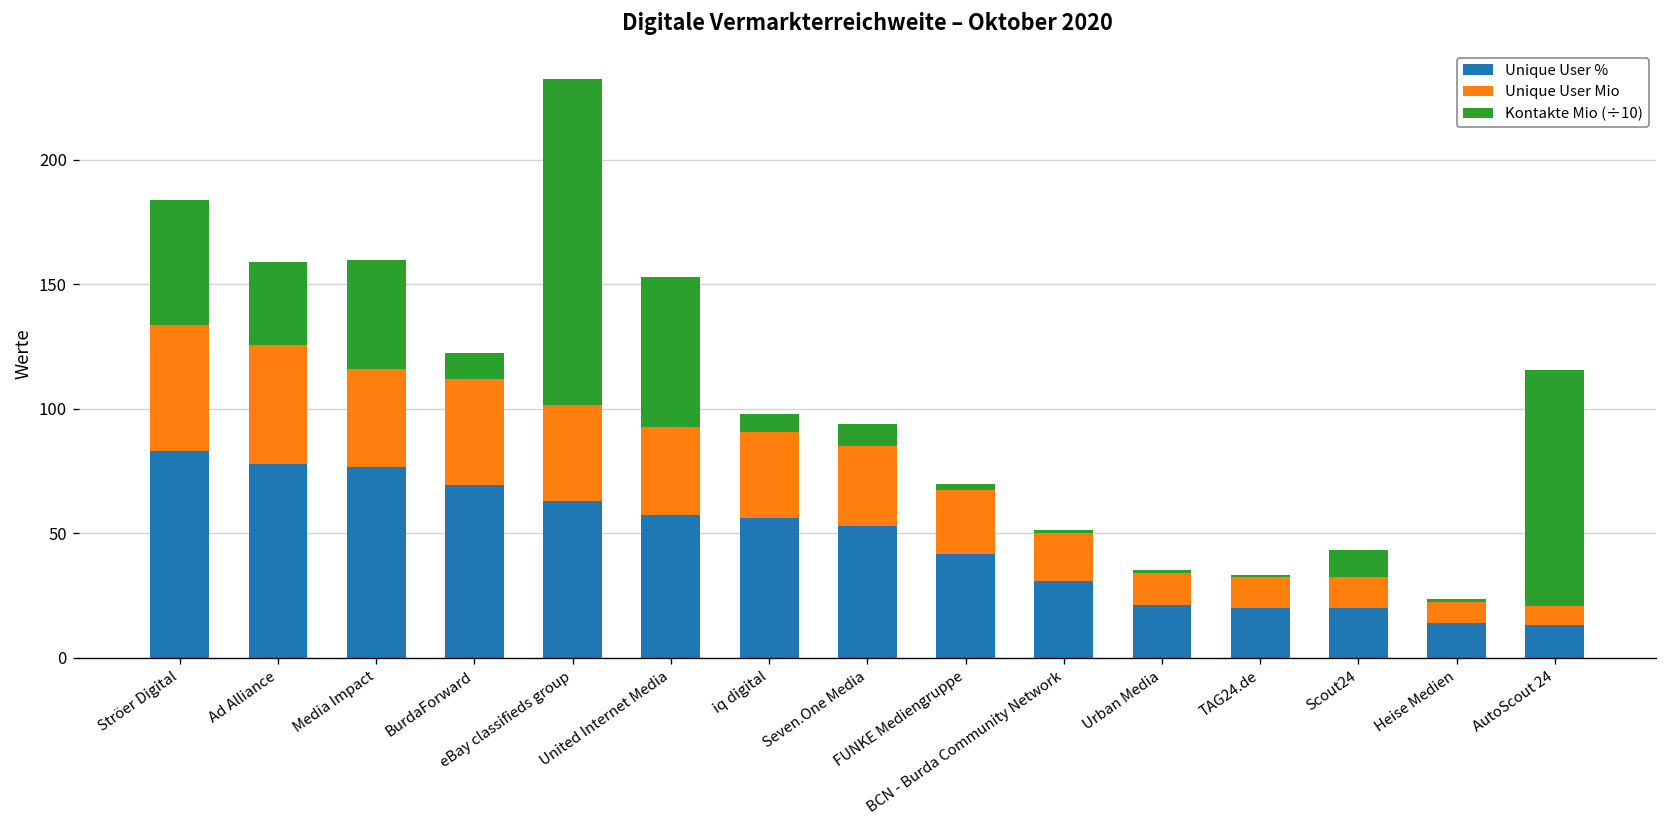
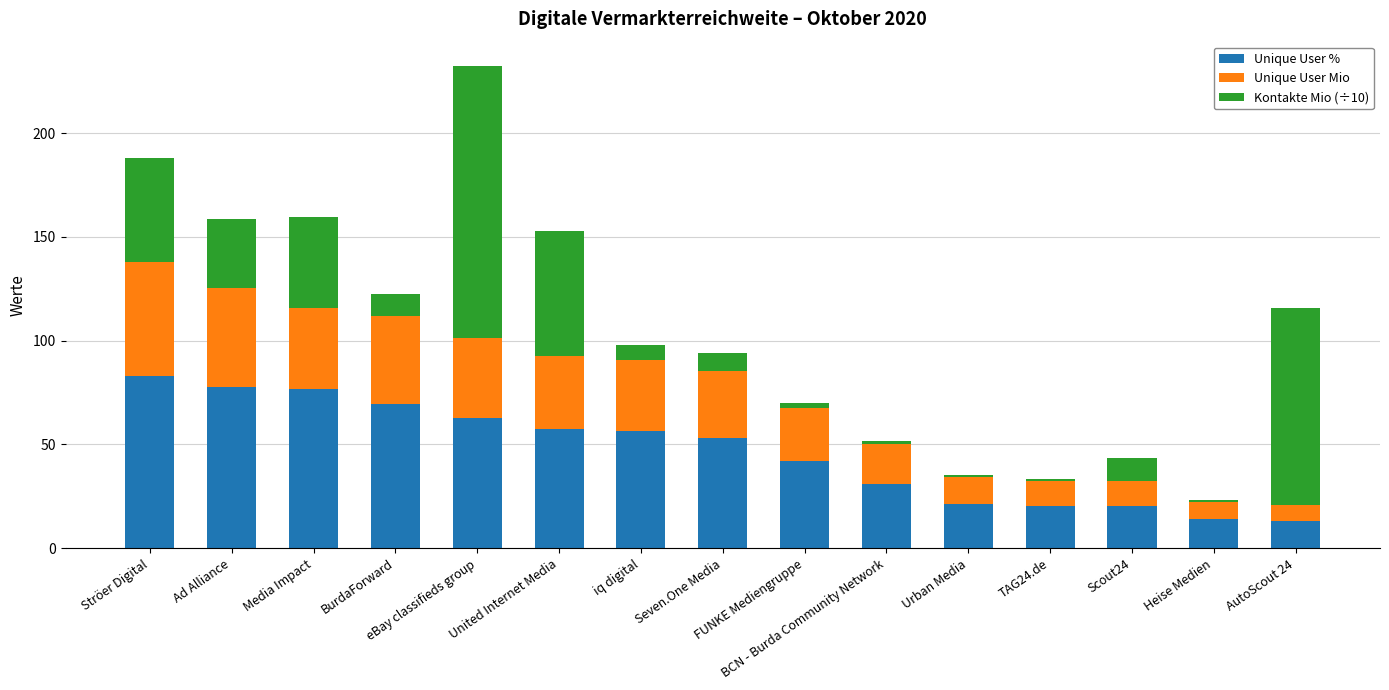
  {
    "Unique User %": {
      "Ströer Digital": 83,
      "Ad Alliance": 78,
      "Media Impact": 77,
      "BurdaForward": 70,
      "eBay classifieds group": 63,
      "United Internet Media": 58,
      "iq digital": 56,
      "Seven.One Media": 53,
      "FUNKE Mediengruppe": 42,
      "BCN - Burda Community Network": 31,
      "Urban Media": 21,
      "TAG24.de": 20,
      "Scout24": 20,
      "Heise Medien": 14,
      "AutoScout 24": 13
    },
    "Unique User Mio": {
-     "Ströer Digital": 51,
+     "Ströer Digital": 55,
      "Ad Alliance": 48,
      "Media Impact": 39,
      "BurdaForward": 43,
      "eBay classifieds group": 38,
      "United Internet Media": 35,
      "iq digital": 34,
      "Seven.One Media": 32,
      "FUNKE Mediengruppe": 26,
      "BCN - Burda Community Network": 19,
      "Urban Media": 13,
      "TAG24.de": 12,
      "Scout24": 12,
      "Heise Medien": 8,
      "AutoScout 24": 8
    },
    "Kontakte Mio (÷10)": {
      "Ströer Digital": 50,
      "Ad Alliance": 33,
      "Media Impact": 44,
      "BurdaForward": 10,
      "eBay classifieds group": 131,
      "United Internet Media": 60,
      "iq digital": 7,
      "Seven.One Media": 9,
      "FUNKE Mediengruppe": 2,
      "BCN - Burda Community Network": 1,
      "Scout24": 11,
      "AutoScout 24": 95
    }
  }
